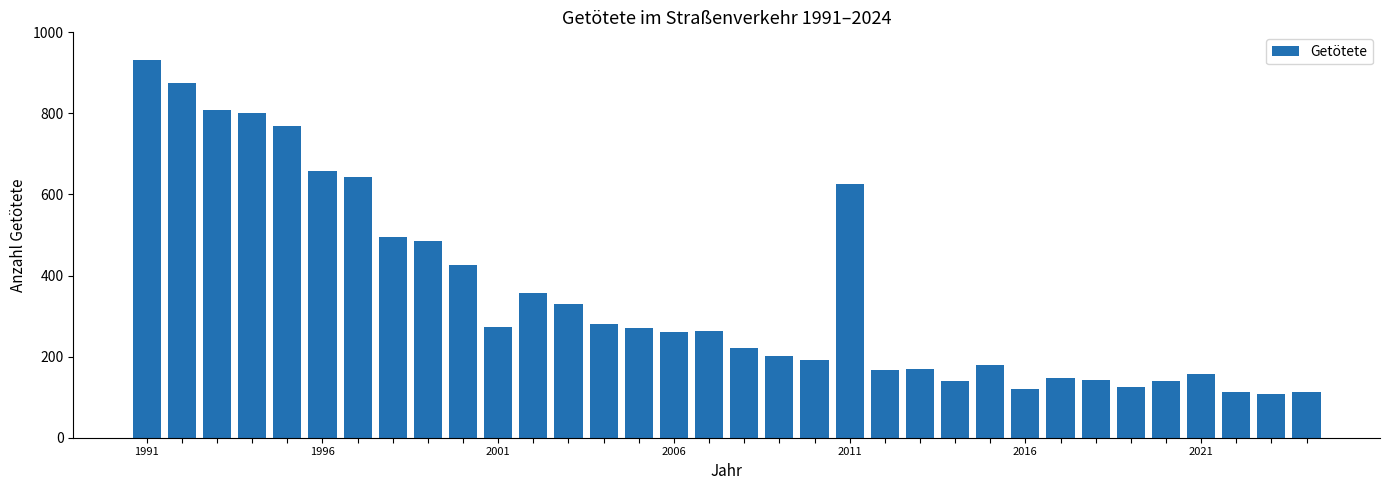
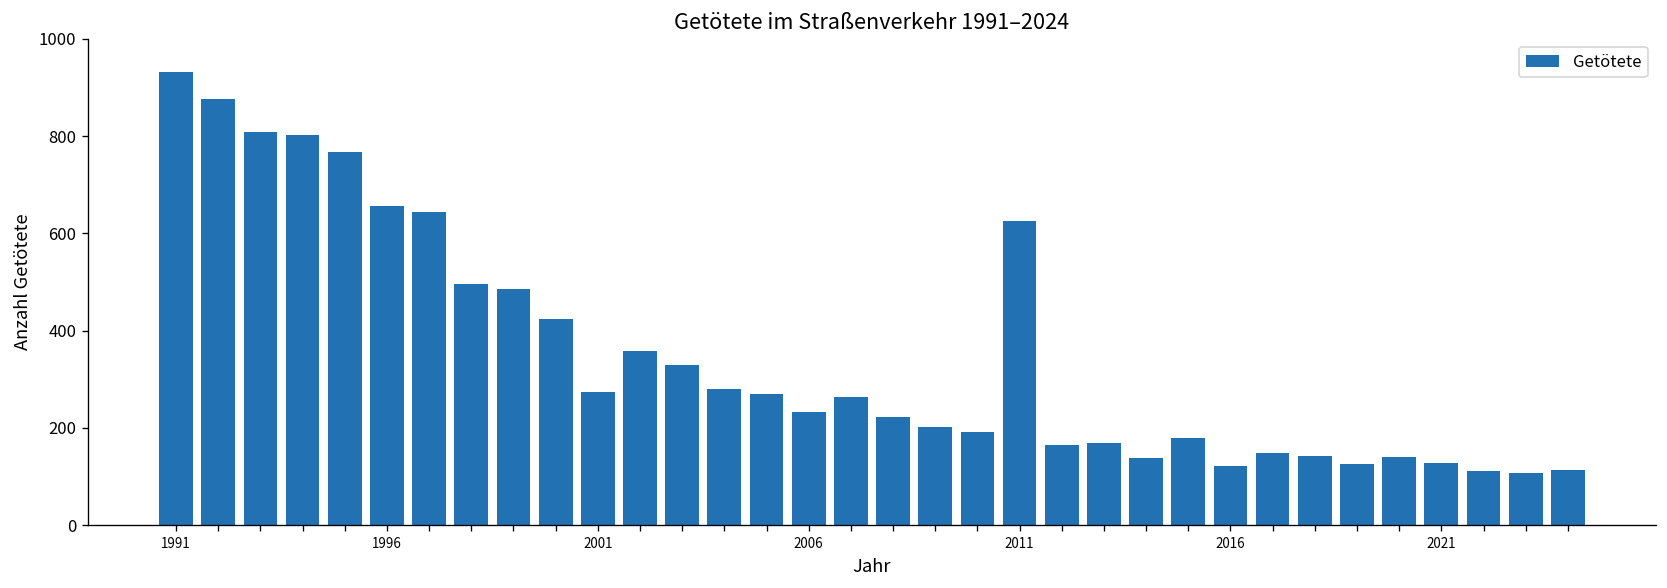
  {
    "1991": 930,
    "1996": 660,
    "2001": 270,
-   "2006": 260,
+   "2006": 230,
    "2011": 630,
    "2016": 120,
-   "2021": 160
+   "2021": 130
  }
